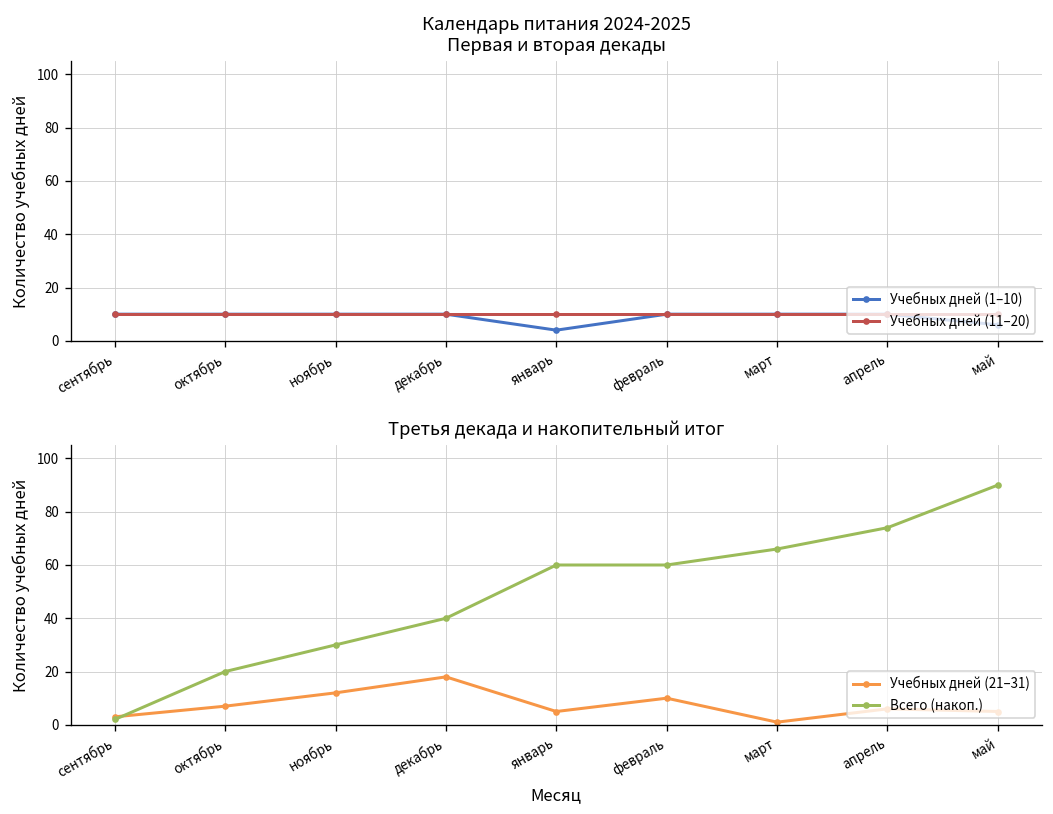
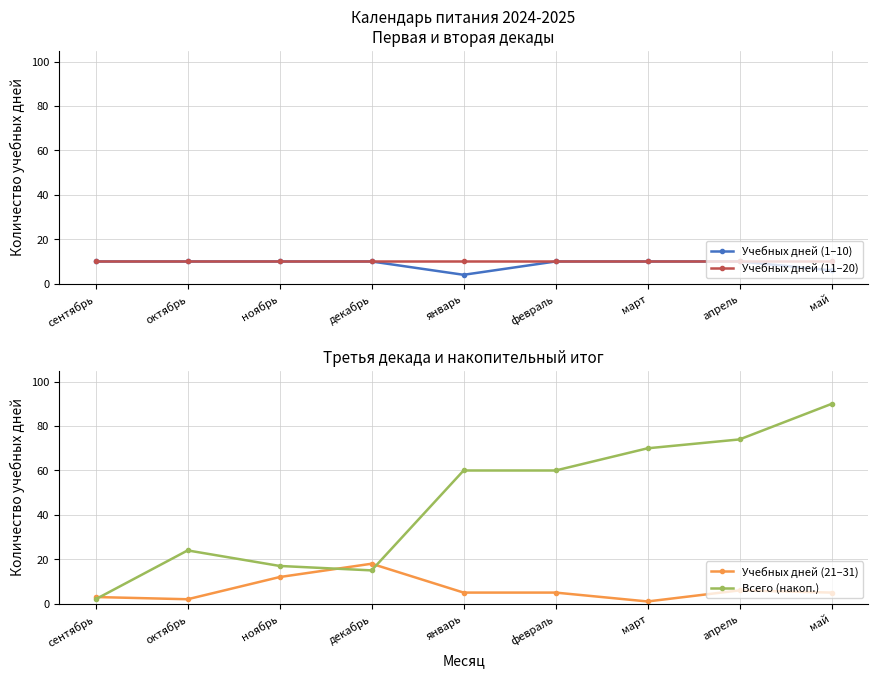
  {
    "Календарь питания 2024-2025 Первая и вторая декады": {
      "Учебных дней (1–10)": {
        "январь": 4
      },
      "Учебных дней (11–20)": {
        "январь": 10
      }
    },
    "Третья декада и накопительный итог": {
      "Учебных дней (21–31)": {
-       "октябрь": 7,
+       "октябрь": 2,
        "ноябрь": 12,
        "декабрь": 18,
        "январь": 5,
-       "февраль": 10,
+       "февраль": 5,
        "март": 1
      },
      "Всего (накоп.)": {
-       "октябрь": 20,
-       "ноябрь": 30,
-       "декабрь": 40,
+       "октябрь": 24,
+       "ноябрь": 17,
+       "декабрь": 15,
        "январь": 60,
        "февраль": 60,
-       "март": 66,
+       "март": 70,
        "апрель": 74,
        "май": 90
      }
    }
  }
